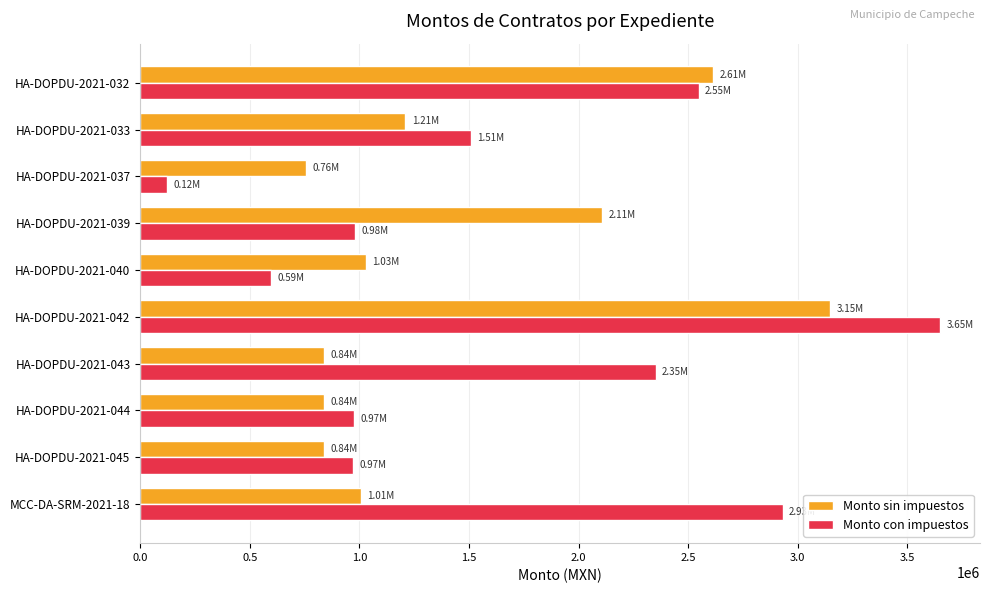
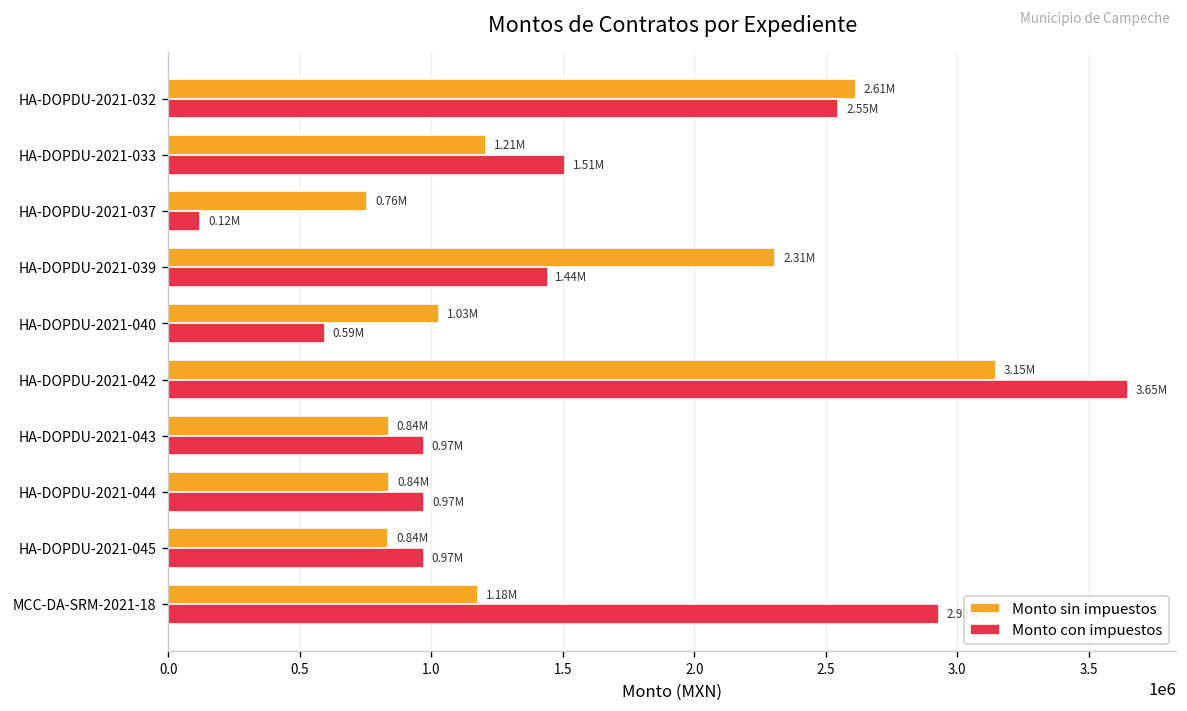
  {
    "Monto sin impuestos": {
      "HA-DOPDU-2021-032": "2.61M",
      "HA-DOPDU-2021-033": "1.21M",
      "HA-DOPDU-2021-037": "0.76M",
-     "HA-DOPDU-2021-039": "2.11M",
+     "HA-DOPDU-2021-039": "2.31M",
      "HA-DOPDU-2021-040": "1.03M",
      "HA-DOPDU-2021-042": "3.15M",
      "HA-DOPDU-2021-043": "0.84M",
      "HA-DOPDU-2021-044": "0.84M",
      "HA-DOPDU-2021-045": "0.84M",
-     "MCC-DA-SRM-2021-18": "1.01M"
+     "MCC-DA-SRM-2021-18": "1.18M"
    },
    "Monto con impuestos": {
      "HA-DOPDU-2021-032": "2.55M",
      "HA-DOPDU-2021-033": "1.51M",
      "HA-DOPDU-2021-037": "0.12M",
-     "HA-DOPDU-2021-039": "0.98M",
+     "HA-DOPDU-2021-039": "1.44M",
      "HA-DOPDU-2021-040": "0.59M",
      "HA-DOPDU-2021-042": "3.65M",
-     "HA-DOPDU-2021-043": "2.35M",
+     "HA-DOPDU-2021-043": "0.97M",
      "HA-DOPDU-2021-044": "0.97M",
      "HA-DOPDU-2021-045": "0.97M"
    }
  }
